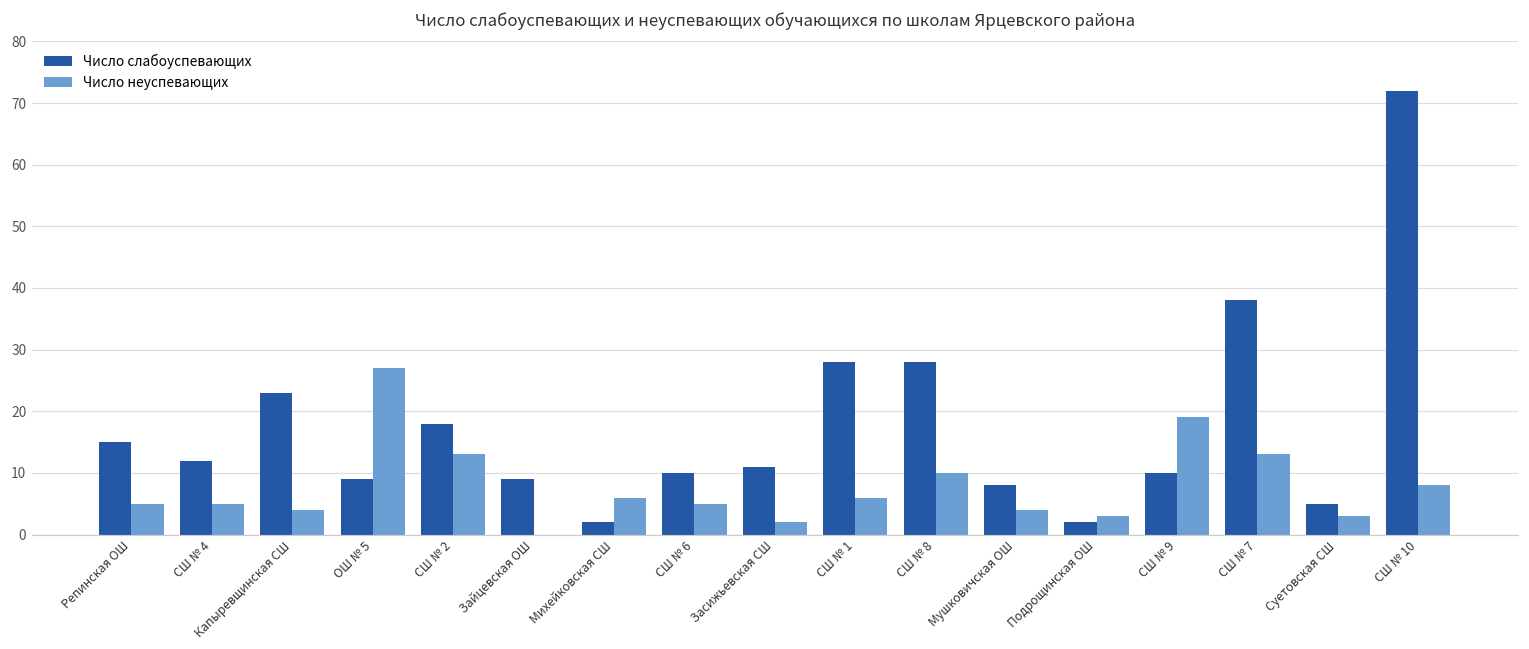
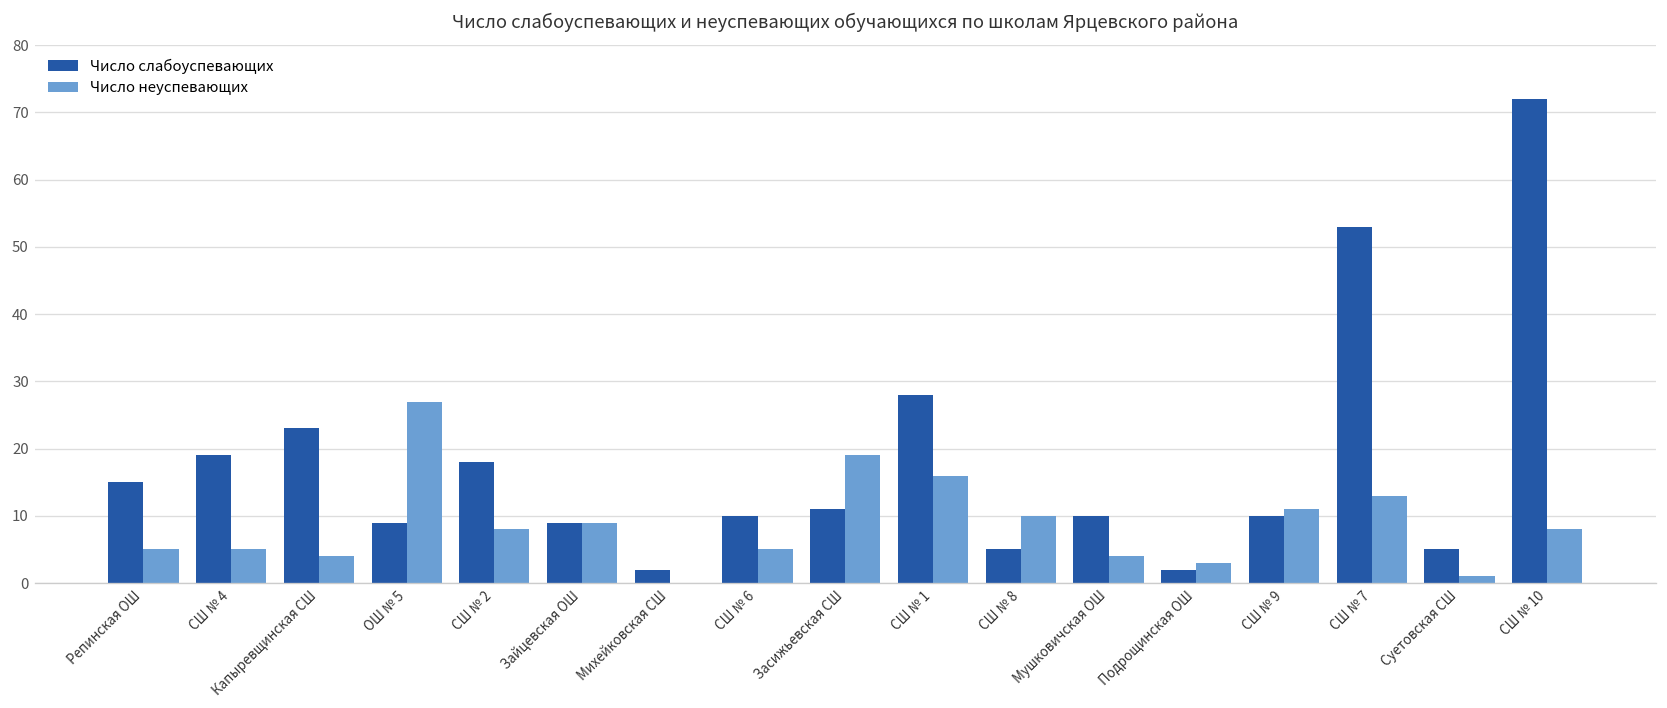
  {
    "Число слабоуспевающих": {
      "Репинская ОШ": 15,
-     "СШ № 4": 12,
+     "СШ № 4": 19,
      "Капыревщинская СШ": 23,
      "ОШ № 5": 9,
      "СШ № 2": 18,
      "Зайцевская ОШ": 9,
      "Михейковская СШ": 2,
      "СШ № 6": 10,
      "Засижьевская СШ": 11,
      "СШ № 1": 28,
-     "СШ № 8": 28,
-     "Мушковичская ОШ": 8,
+     "СШ № 8": 5,
+     "Мушковичская ОШ": 10,
      "Подрощинская ОШ": 2,
      "СШ № 9": 10,
-     "СШ № 7": 38,
+     "СШ № 7": 53,
      "Суетовская СШ": 5,
      "СШ № 10": 72
    },
    "Число неуспевающих": {
      "Репинская ОШ": 5,
      "СШ № 4": 5,
      "Капыревщинская СШ": 4,
      "ОШ № 5": 27,
-     "СШ № 2": 13,
-     "Зайцевская ОШ": 0,
-     "Михейковская СШ": 6,
+     "СШ № 2": 8,
+     "Зайцевская ОШ": 9,
+     "Михейковская СШ": 0,
      "СШ № 6": 5,
-     "Засижьевская СШ": 2,
-     "СШ № 1": 6,
+     "Засижьевская СШ": 19,
+     "СШ № 1": 16,
      "СШ № 8": 10,
      "Мушковичская ОШ": 4,
      "Подрощинская ОШ": 3,
-     "СШ № 9": 19,
+     "СШ № 9": 11,
      "СШ № 7": 13,
-     "Суетовская СШ": 3,
+     "Суетовская СШ": 1,
      "СШ № 10": 8
    }
  }
